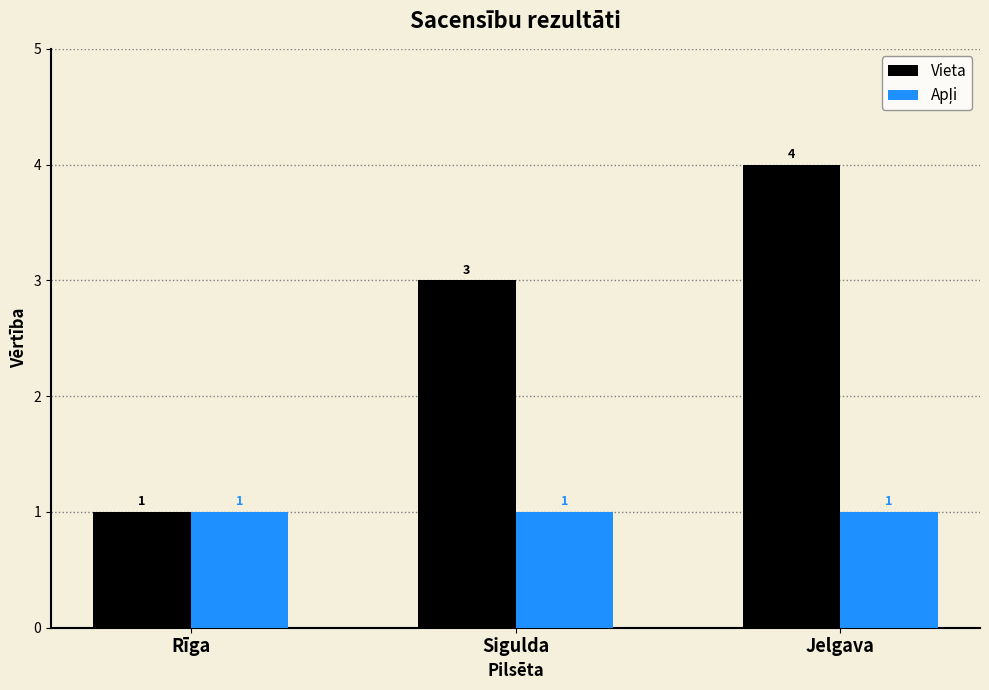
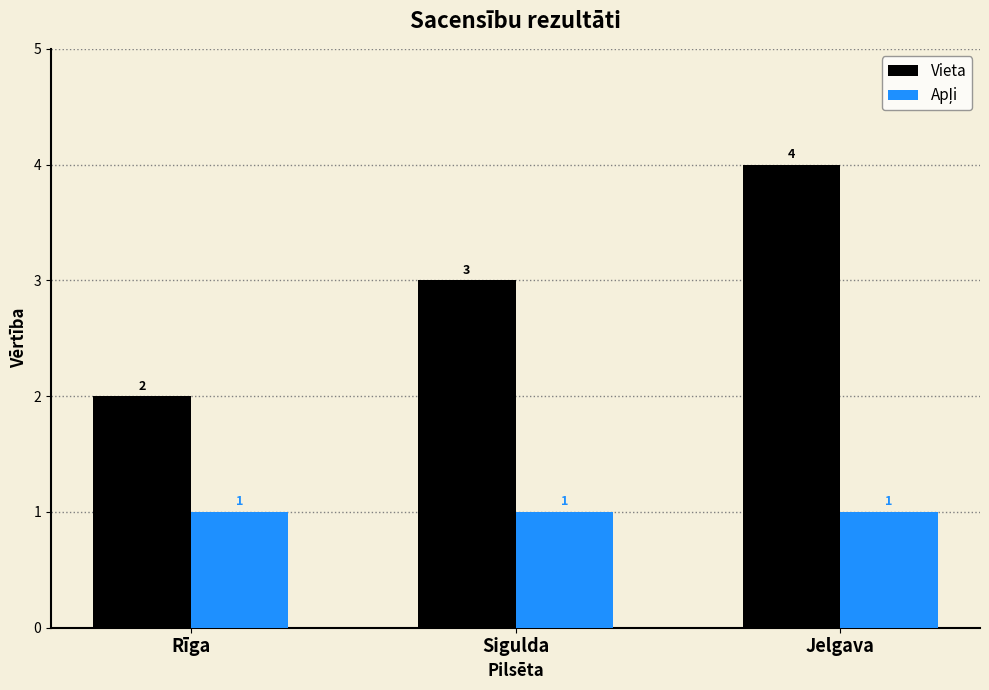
  {
    "Vieta": {
-     "Rīga": 1,
+     "Rīga": 2,
      "Sigulda": 3,
      "Jelgava": 4
    },
    "Apļi": {
      "Rīga": 1,
      "Sigulda": 1,
      "Jelgava": 1
    }
  }
